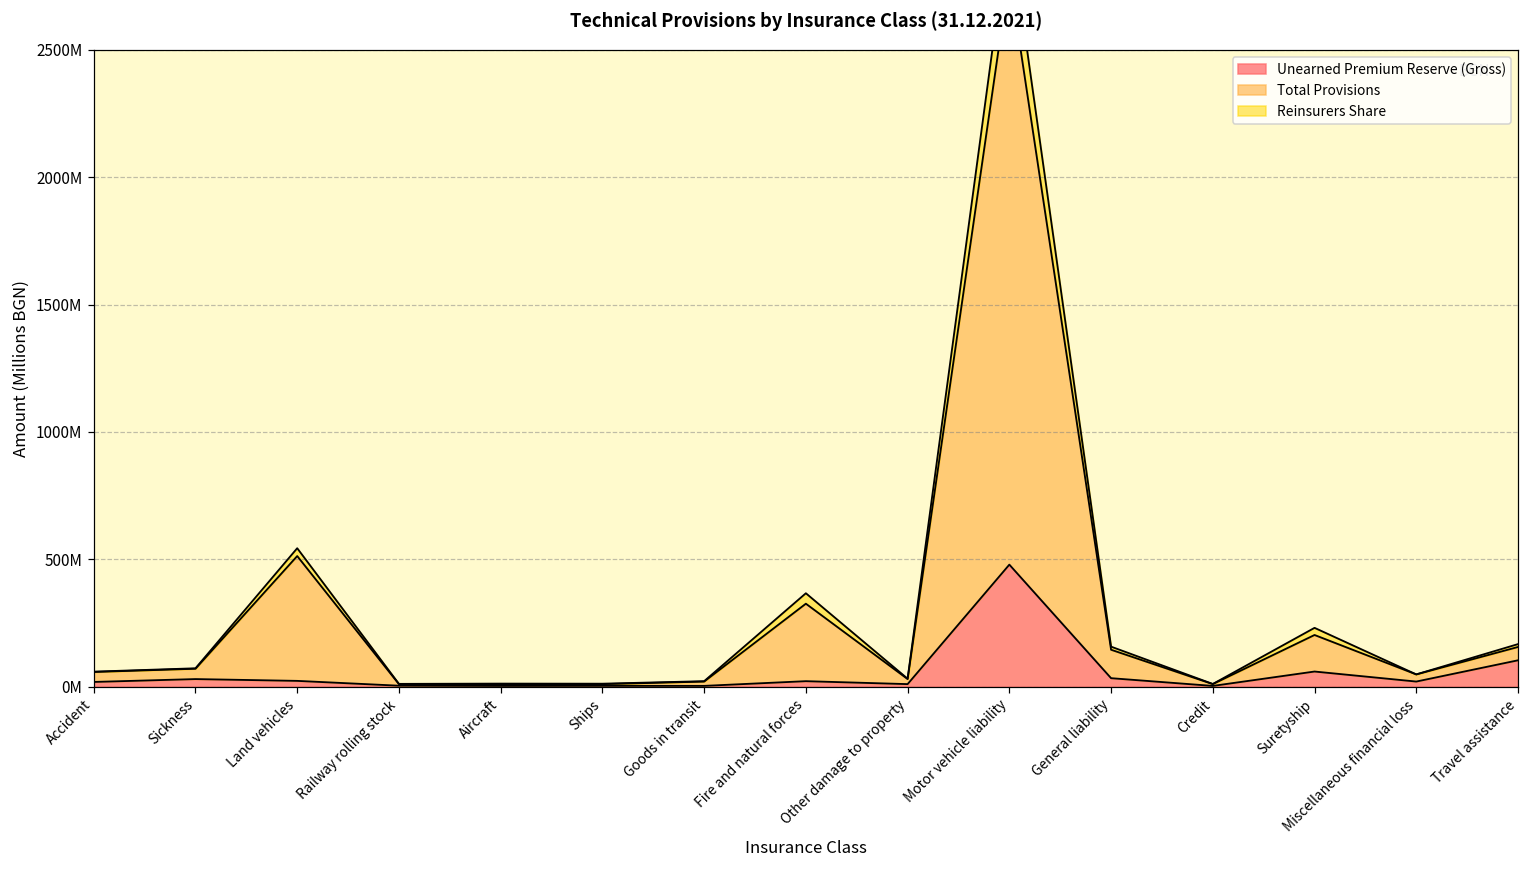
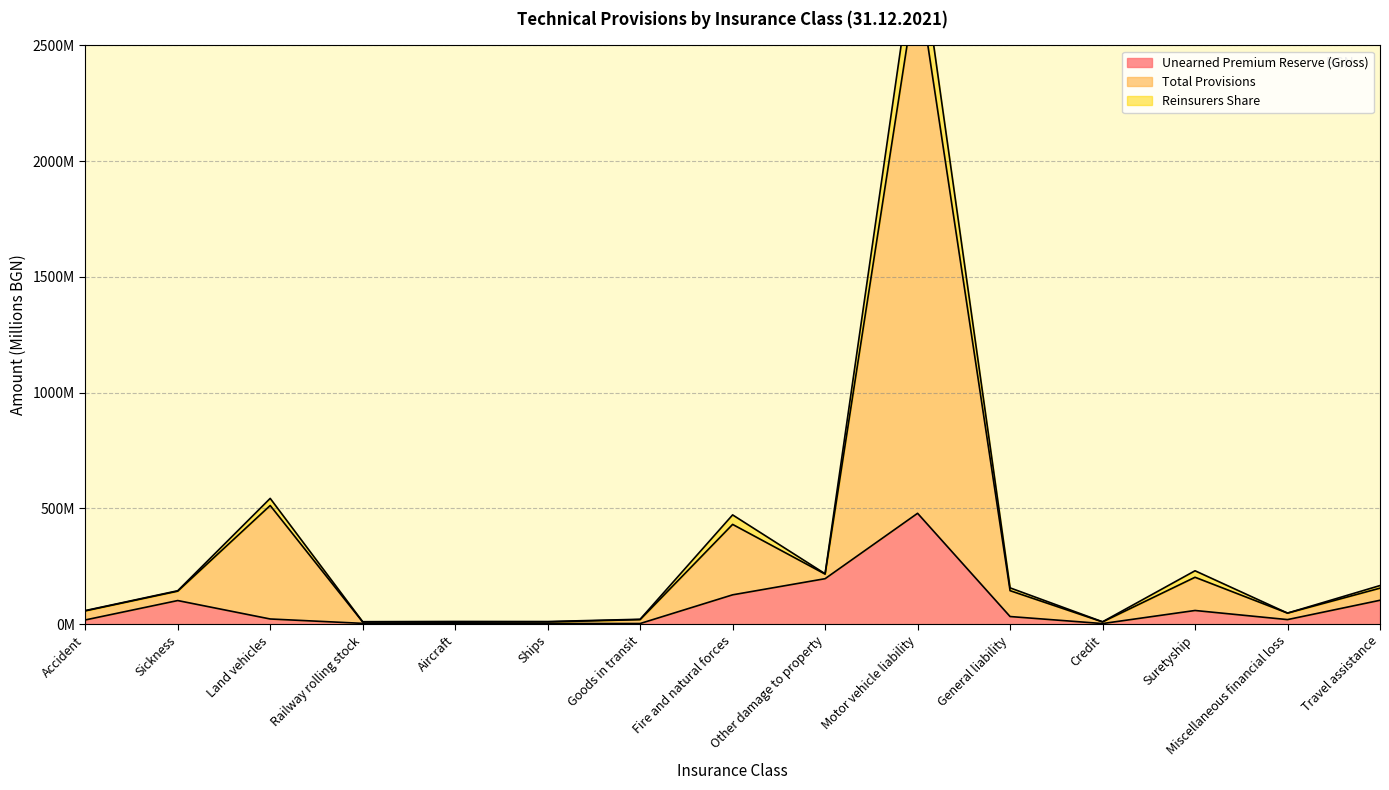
  {
    "Unearned Premium Reserve (Gross)": {
      "Accident": 20000000,
-     "Sickness": 30000000,
+     "Sickness": 100000000,
      "Land vehicles": 20000000,
      "Goods in transit": 0,
-     "Fire and natural forces": 20000000,
-     "Other damage to property": 10000000,
+     "Fire and natural forces": 130000000,
+     "Other damage to property": 200000000,
      "Motor vehicle liability": 480000000,
      "General liability": 30000000,
      "Suretyship": 60000000,
      "Miscellaneous financial loss": 20000000,
      "Travel assistance": 100000000
    }
  }
